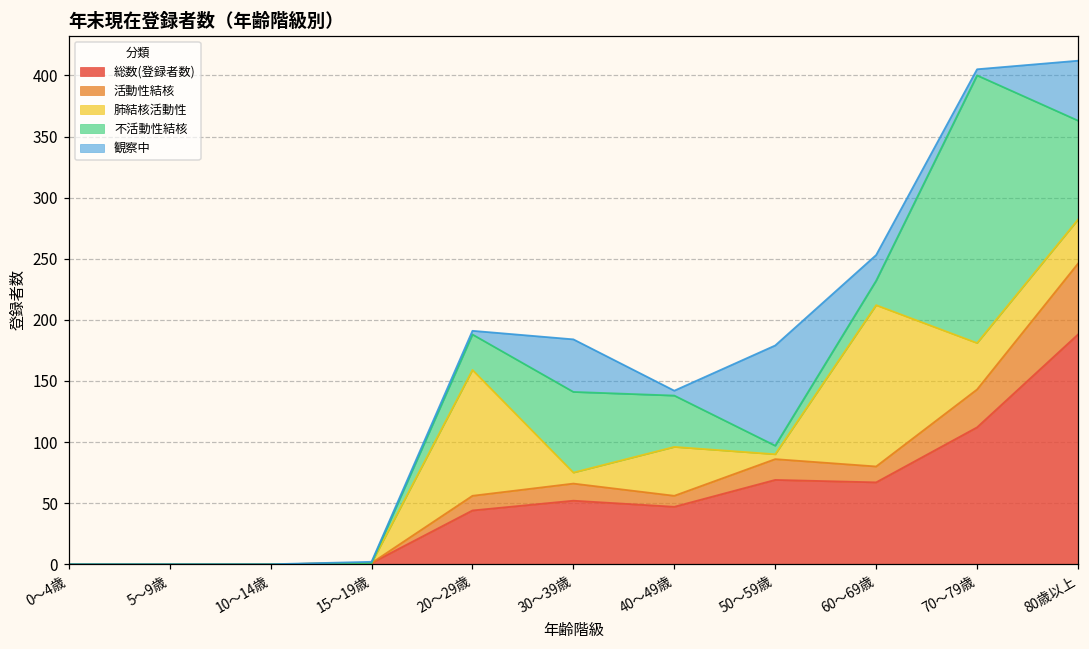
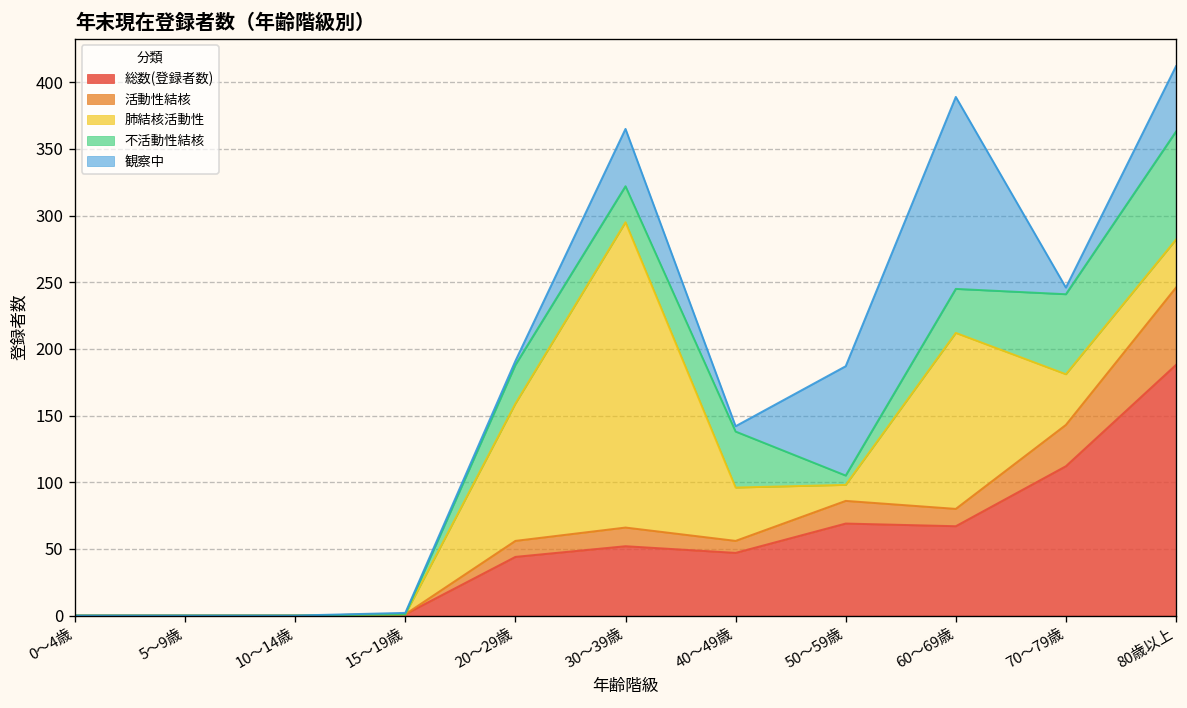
  {
    "肺結核活動性": {
      "20～29歳": 103,
-     "30～39歳": 9,
+     "30～39歳": 229,
      "40～49歳": 40,
-     "50～59歳": 4,
+     "50～59歳": 12,
      "60～69歳": 132,
      "70～79歳": 38,
      "80歳以上": 36
    },
    "不活動性結核": {
      "20～29歳": 29,
-     "30～39歳": 66,
+     "30～39歳": 27,
      "40～49歳": 42,
      "50～59歳": 7,
-     "60～69歳": 20,
-     "70～79歳": 219,
+     "60～69歳": 33,
+     "70～79歳": 60,
      "80歳以上": 81
    },
    "観察中": {
      "20～29歳": 3,
      "30～39歳": 43,
      "40～49歳": 4,
      "50～59歳": 82,
-     "60～69歳": 21,
+     "60～69歳": 144,
      "70～79歳": 5,
      "80歳以上": 49
    }
  }
